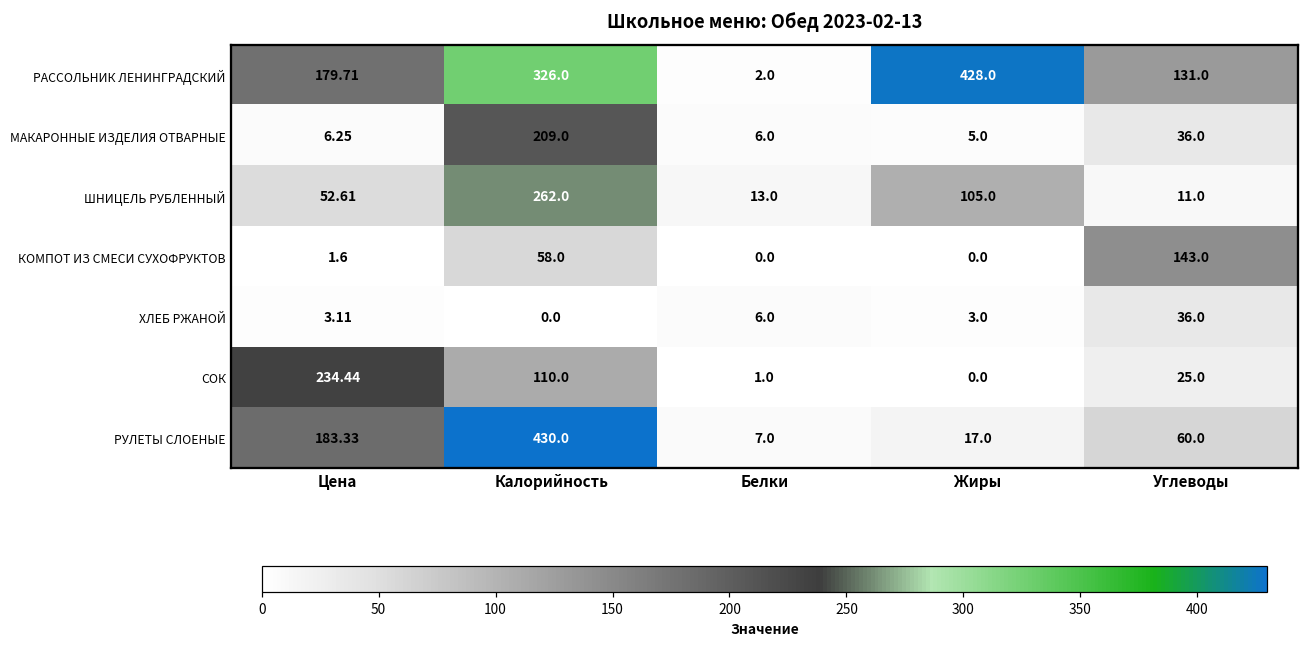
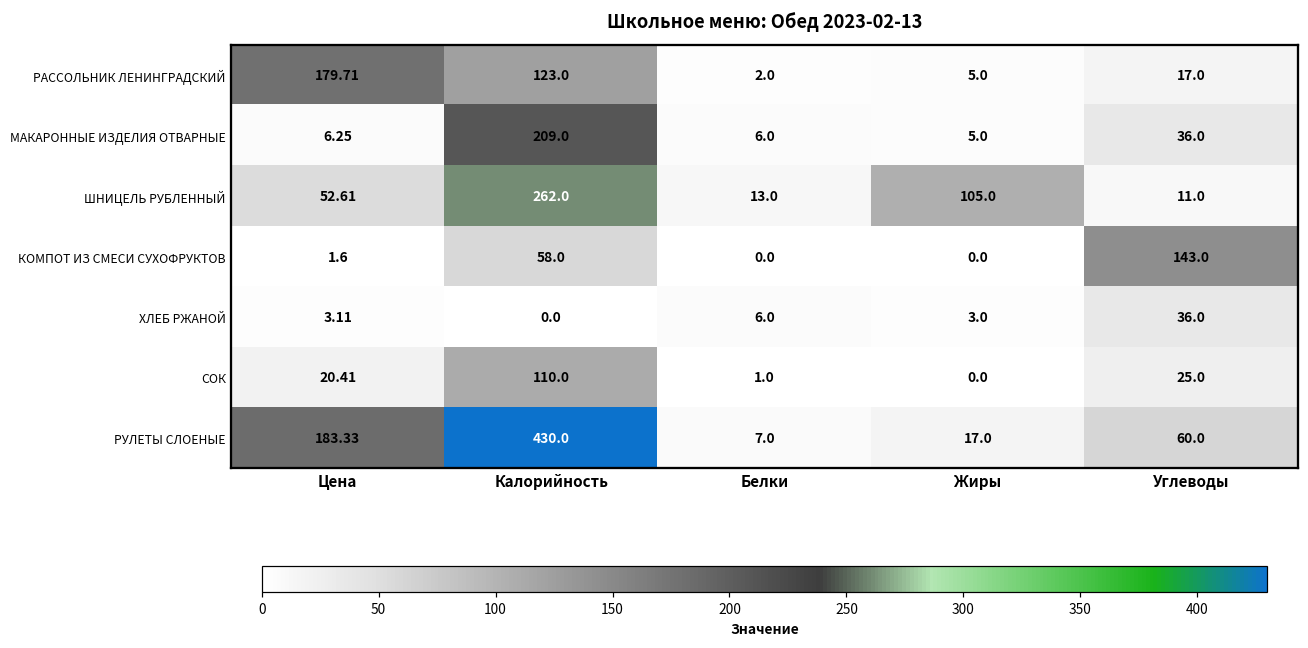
  {
    "РАССОЛЬНИК ЛЕНИНГРАДСКИЙ": {
      "Цена": 179.71,
-     "Калорийность": 326.0,
+     "Калорийность": 123.0,
      "Белки": 2.0,
-     "Жиры": 428.0,
-     "Углеводы": 131.0
+     "Жиры": 5.0,
+     "Углеводы": 17.0
    },
    "МАКАРОННЫЕ ИЗДЕЛИЯ ОТВАРНЫЕ": {
      "Цена": 6.25,
      "Калорийность": 209.0,
      "Белки": 6.0,
      "Жиры": 5.0,
      "Углеводы": 36.0
    },
    "ШНИЦЕЛЬ РУБЛЕННЫЙ": {
      "Цена": 52.61,
      "Калорийность": 262.0,
      "Белки": 13.0,
      "Жиры": 105.0,
      "Углеводы": 11.0
    },
    "КОМПОТ ИЗ СМЕСИ СУХОФРУКТОВ": {
      "Цена": 1.6,
      "Калорийность": 58.0,
      "Белки": 0.0,
      "Жиры": 0.0,
      "Углеводы": 143.0
    },
    "ХЛЕБ РЖАНОЙ": {
      "Цена": 3.11,
      "Калорийность": 0.0,
      "Белки": 6.0,
      "Жиры": 3.0,
      "Углеводы": 36.0
    },
    "СОК": {
-     "Цена": 234.44,
+     "Цена": 20.41,
      "Калорийность": 110.0,
      "Белки": 1.0,
      "Жиры": 0.0,
      "Углеводы": 25.0
    },
    "РУЛЕТЫ СЛОЕНЫЕ": {
      "Цена": 183.33,
      "Калорийность": 430.0,
      "Белки": 7.0,
      "Жиры": 17.0,
      "Углеводы": 60.0
    }
  }
